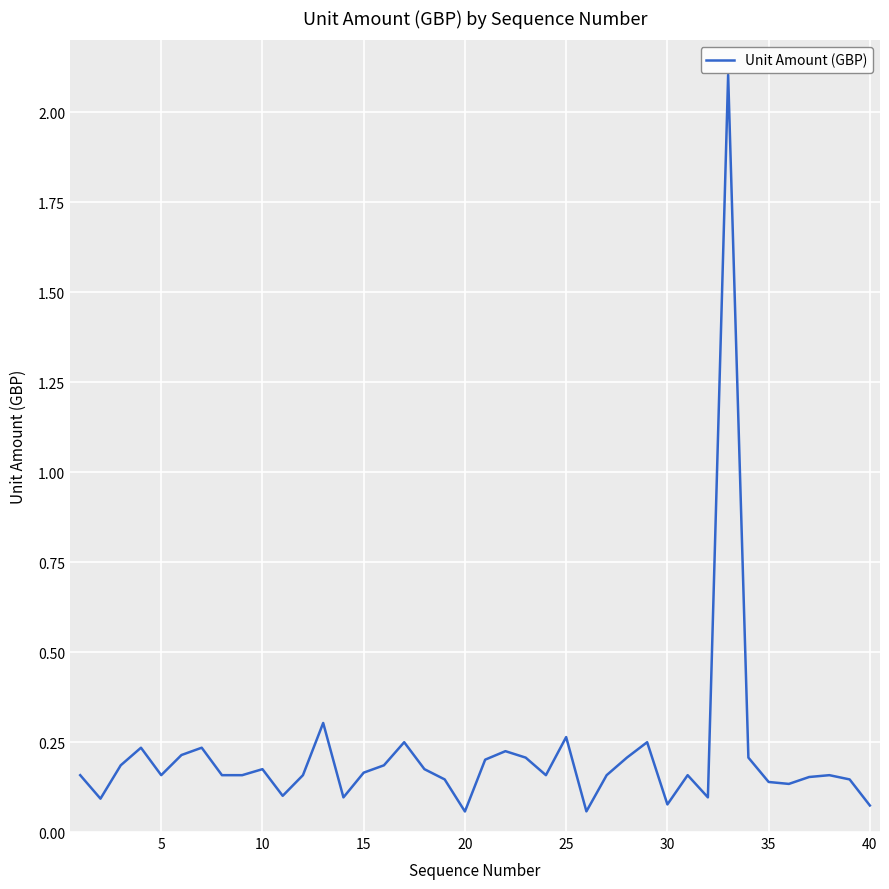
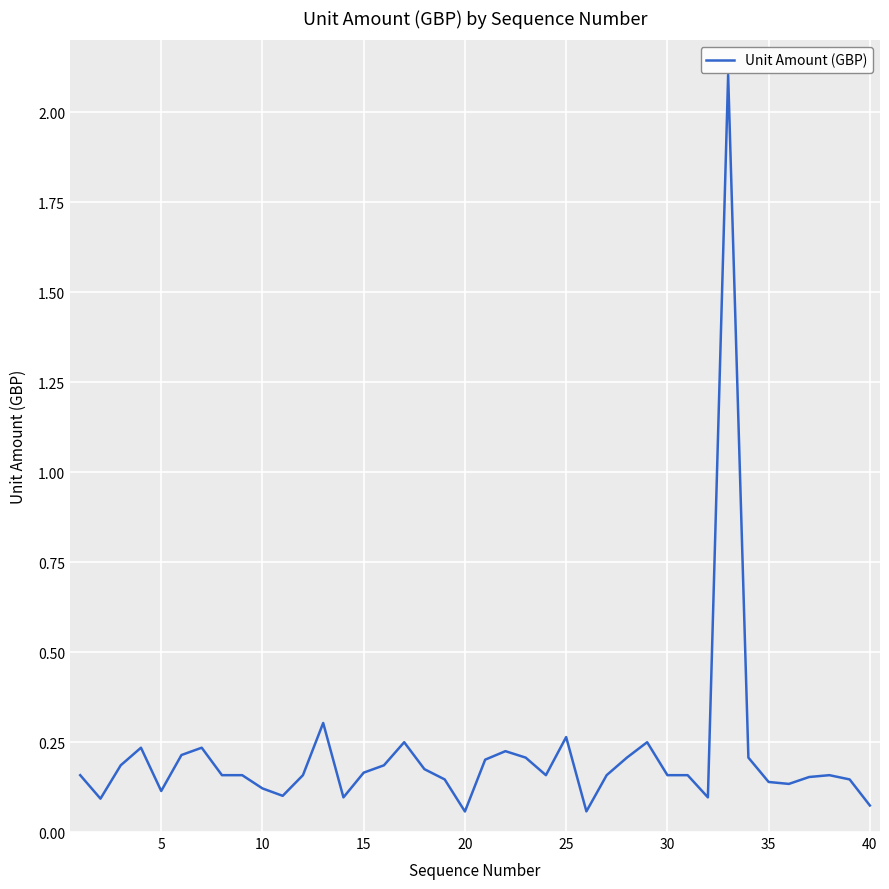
  {
-   "5": 0.16,
-   "10": 0.17,
+   "5": 0.11,
+   "10": 0.12,
    "15": 0.17,
    "20": 0.06,
    "25": 0.26,
-   "30": 0.08,
+   "30": 0.16,
    "35": 0.14,
    "40": 0.07
  }
